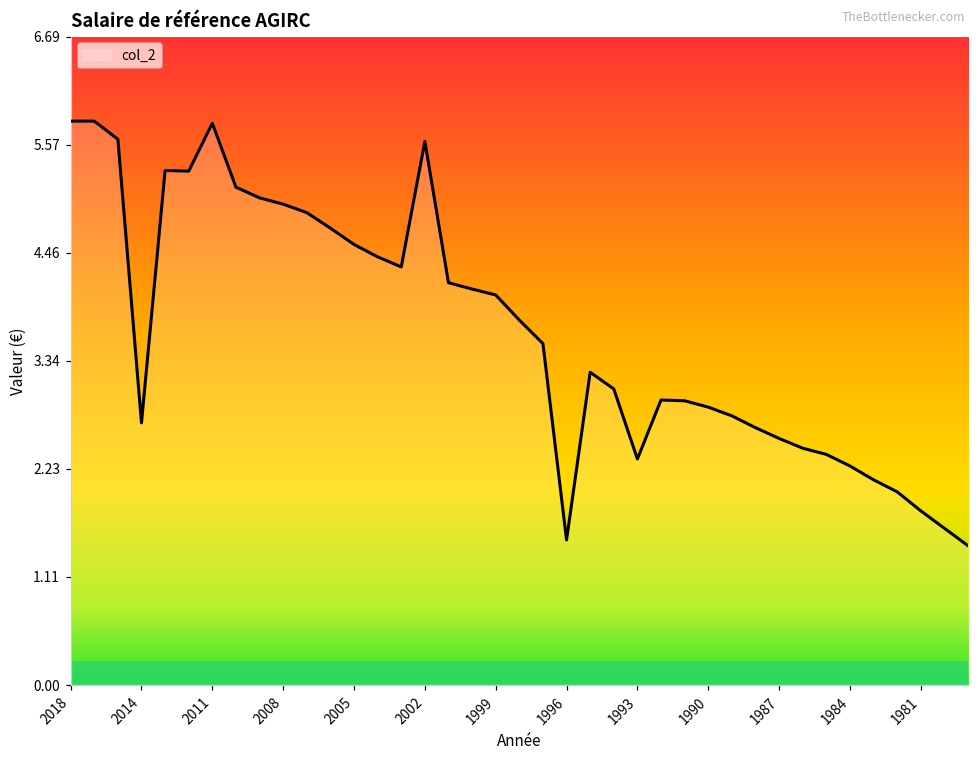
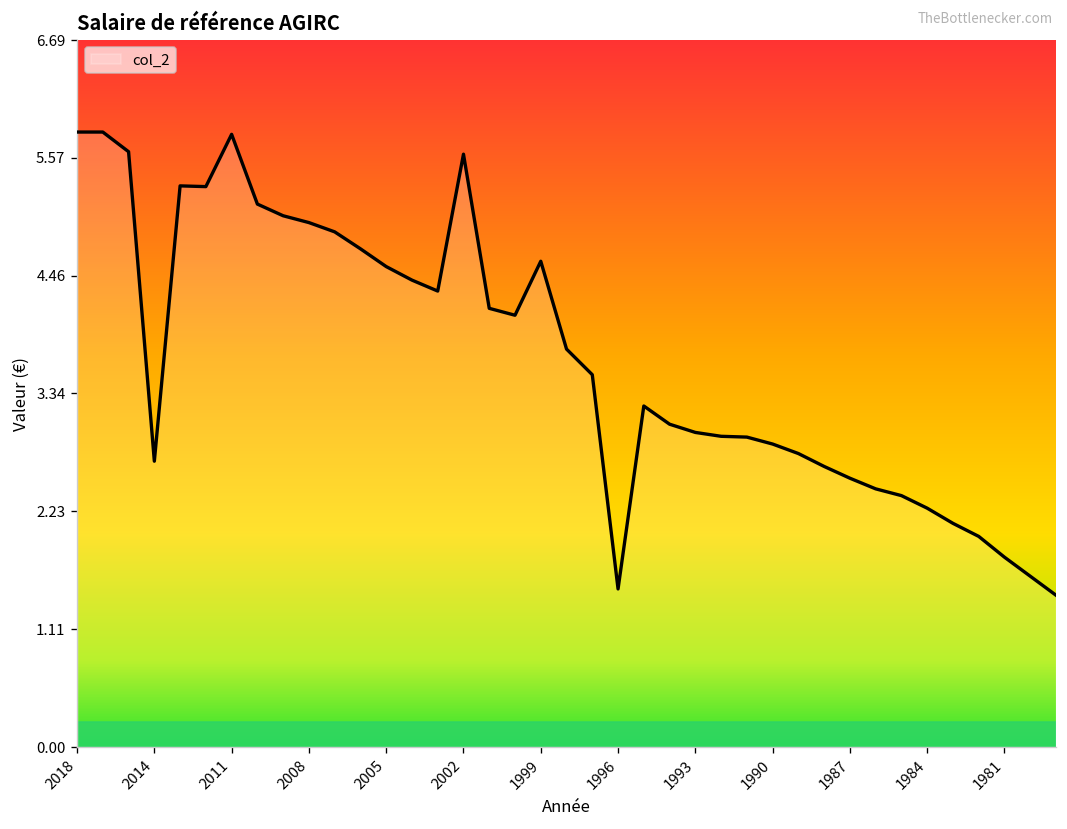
  {
    "2018": 5.8,
    "2014": 2.7,
    "2011": 5.8,
    "2008": 5.0,
    "2005": 4.5,
    "2002": 5.6,
-   "1999": 4.0,
+   "1999": 4.6,
    "1996": 1.5,
-   "1993": 2.3,
+   "1993": 3.0,
    "1990": 2.9,
    "1987": 2.5,
    "1984": 2.3,
    "1981": 1.8
  }
